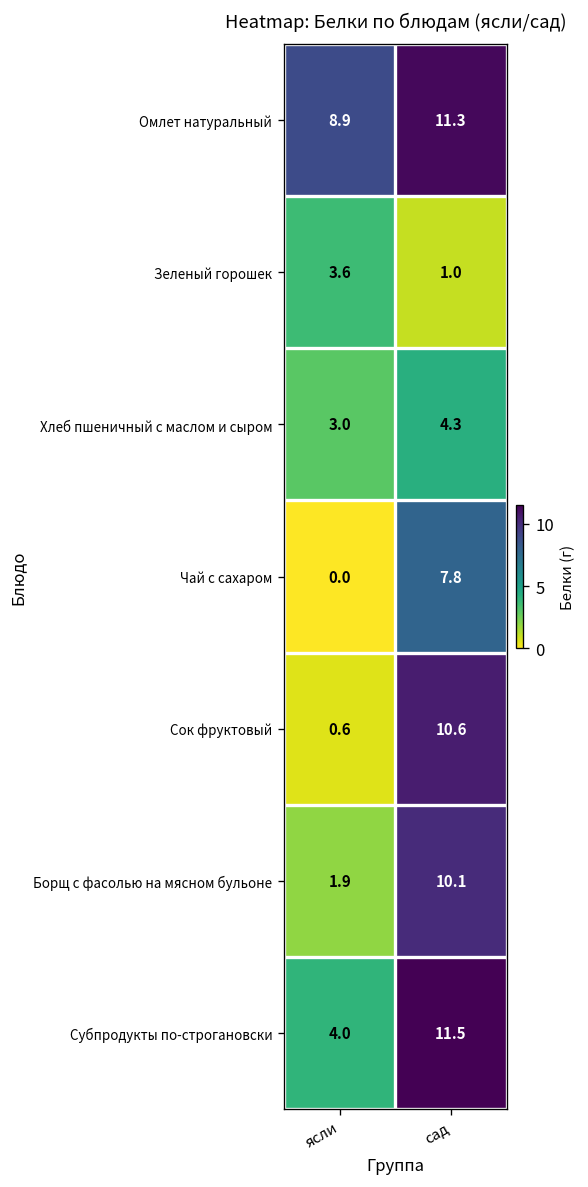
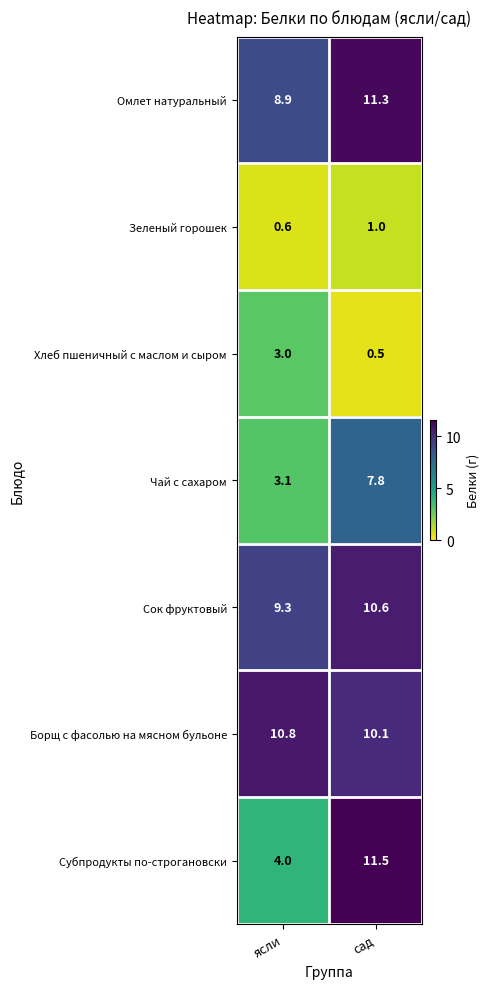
  {
    "Омлет натуральный": {
      "ясли": 8.9,
      "сад": 11.3
    },
    "Зеленый горошек": {
-     "ясли": 3.6,
+     "ясли": 0.6,
      "сад": 1.0
    },
    "Хлеб пшеничный с маслом и сыром": {
      "ясли": 3.0,
-     "сад": 4.3
+     "сад": 0.5
    },
    "Чай с сахаром": {
-     "ясли": 0.0,
+     "ясли": 3.1,
      "сад": 7.8
    },
    "Сок фруктовый": {
-     "ясли": 0.6,
+     "ясли": 9.3,
      "сад": 10.6
    },
    "Борщ с фасолью на мясном бульоне": {
-     "ясли": 1.9,
+     "ясли": 10.8,
      "сад": 10.1
    },
    "Субпродукты по-строгановски": {
      "ясли": 4.0,
      "сад": 11.5
    }
  }
